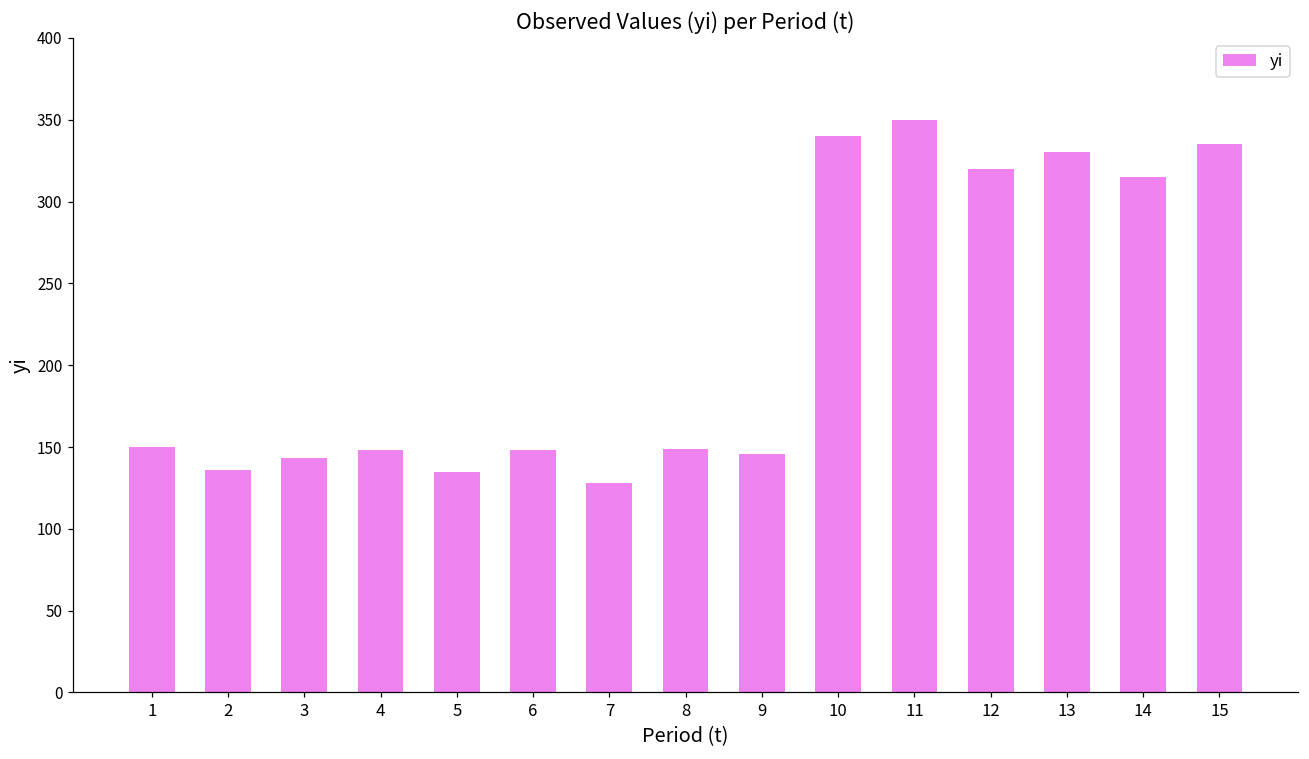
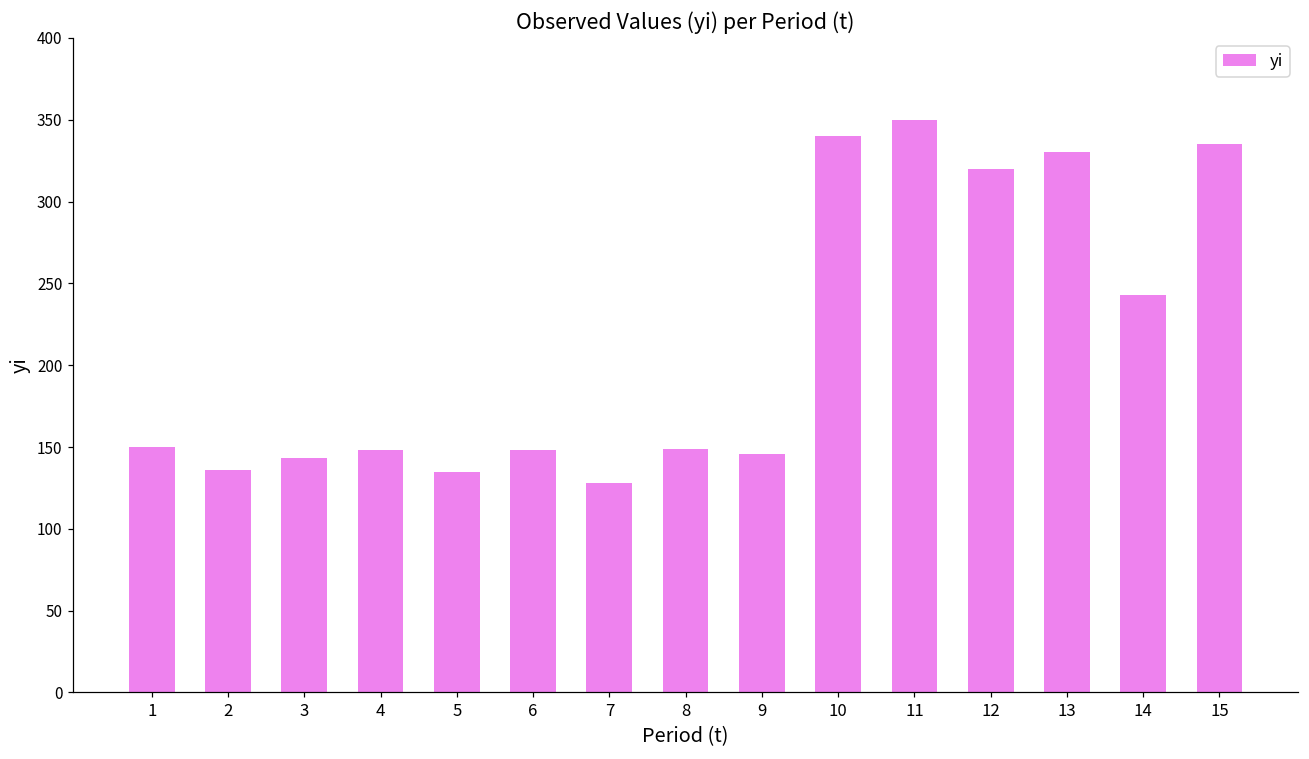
  {
    "1": 150,
    "2": 136,
    "3": 143,
    "4": 148,
    "5": 135,
    "6": 148,
    "7": 128,
    "8": 149,
    "9": 146,
    "10": 340,
    "11": 350,
    "12": 320,
    "13": 330,
-   "14": 315,
+   "14": 243,
    "15": 335
  }
